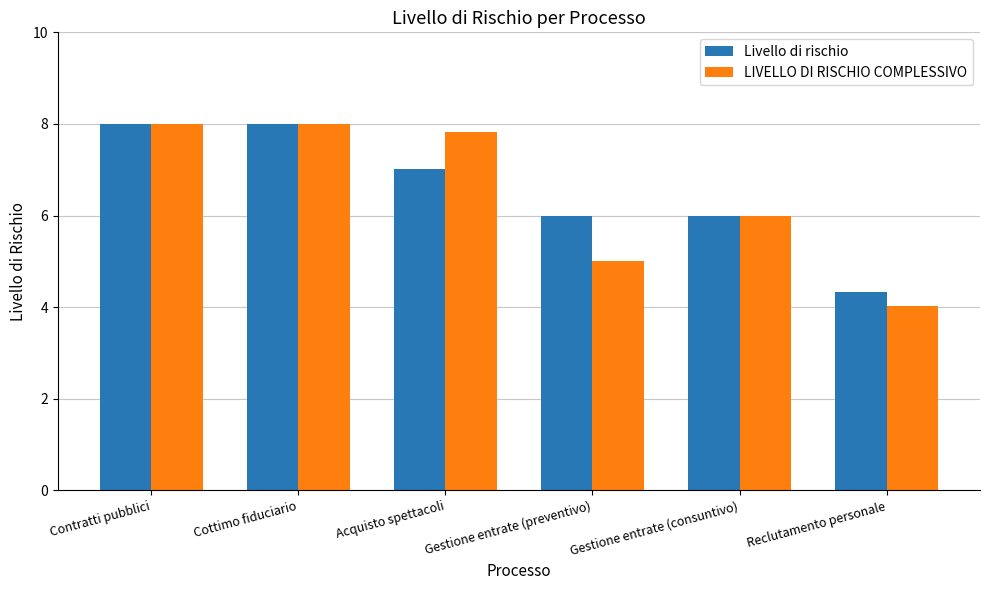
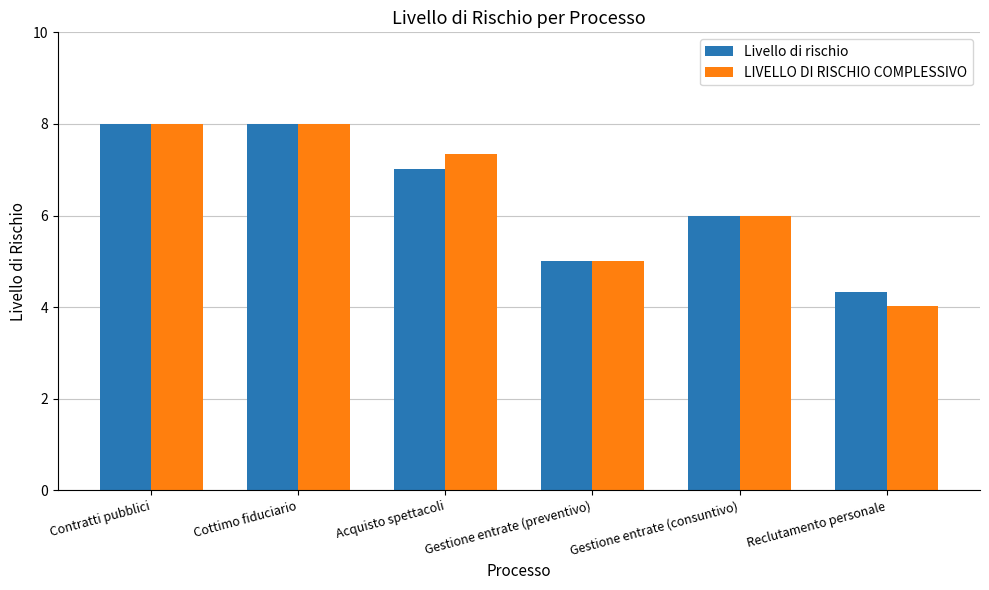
  {
    "Livello di rischio": {
      "Contratti pubblici": 8,
      "Cottimo fiduciario": 8,
      "Acquisto spettacoli": 7,
-     "Gestione entrate (preventivo)": 6,
+     "Gestione entrate (preventivo)": 5,
      "Gestione entrate (consuntivo)": 6,
      "Reclutamento personale": 4.3
    },
    "LIVELLO DI RISCHIO COMPLESSIVO": {
      "Contratti pubblici": 8.0,
      "Cottimo fiduciario": 8.0,
-     "Acquisto spettacoli": 7.8,
+     "Acquisto spettacoli": 7.3,
      "Gestione entrate (preventivo)": 5.0,
      "Gestione entrate (consuntivo)": 6.0,
      "Reclutamento personale": 4.0
    }
  }
